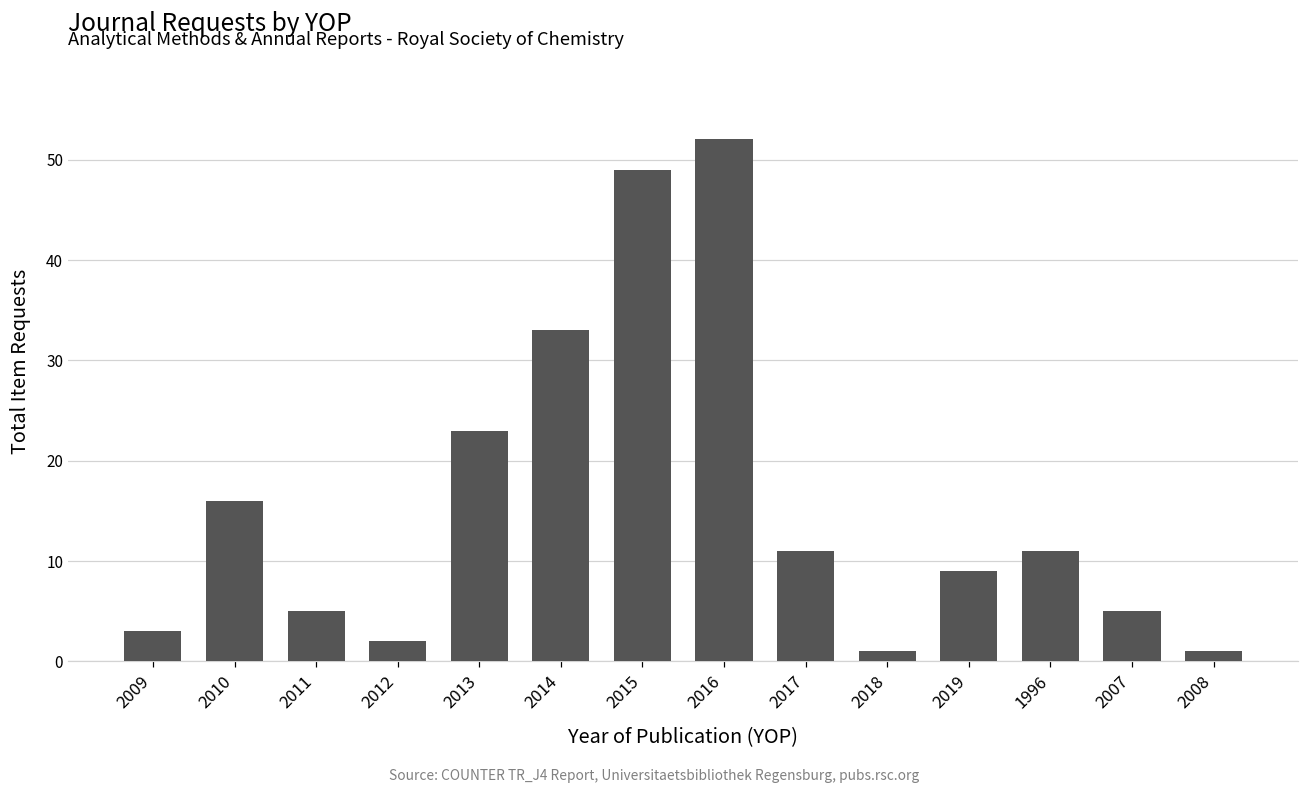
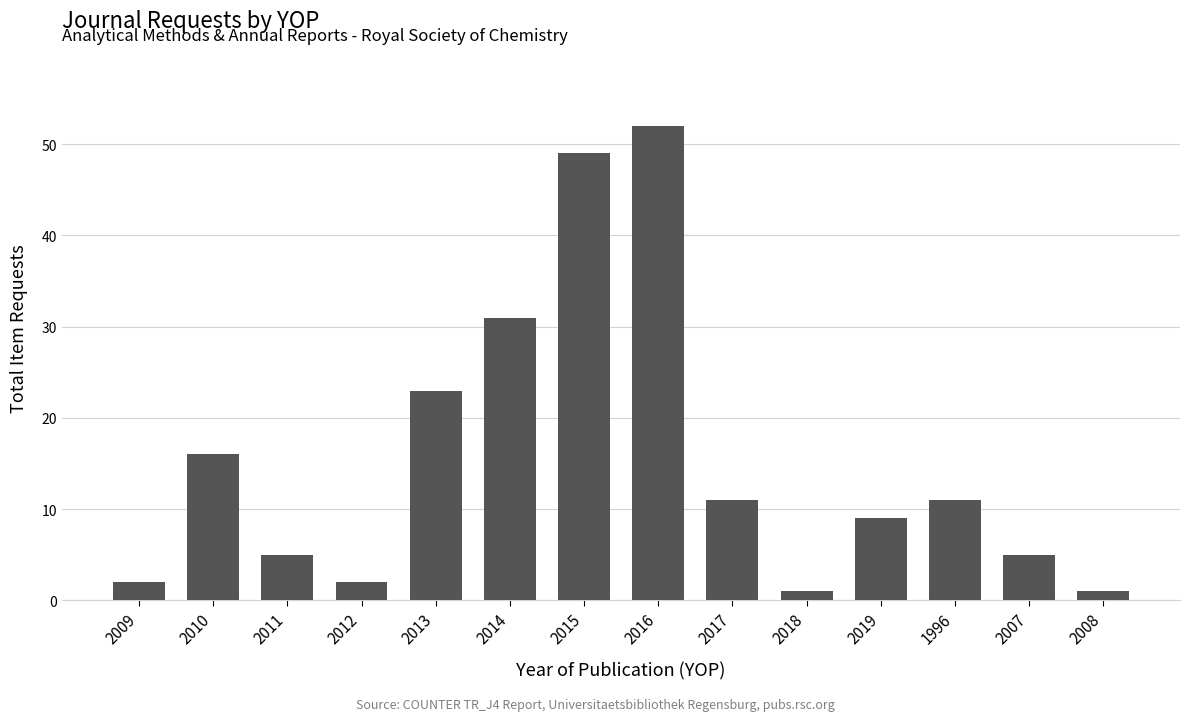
  {
-   "2009": 3,
+   "2009": 2,
    "2010": 16,
    "2011": 5,
    "2012": 2,
    "2013": 23,
-   "2014": 33,
+   "2014": 31,
    "2015": 49,
    "2016": 52,
    "2017": 11,
    "2018": 1,
    "2019": 9,
    "1996": 11,
    "2007": 5,
    "2008": 1
  }
